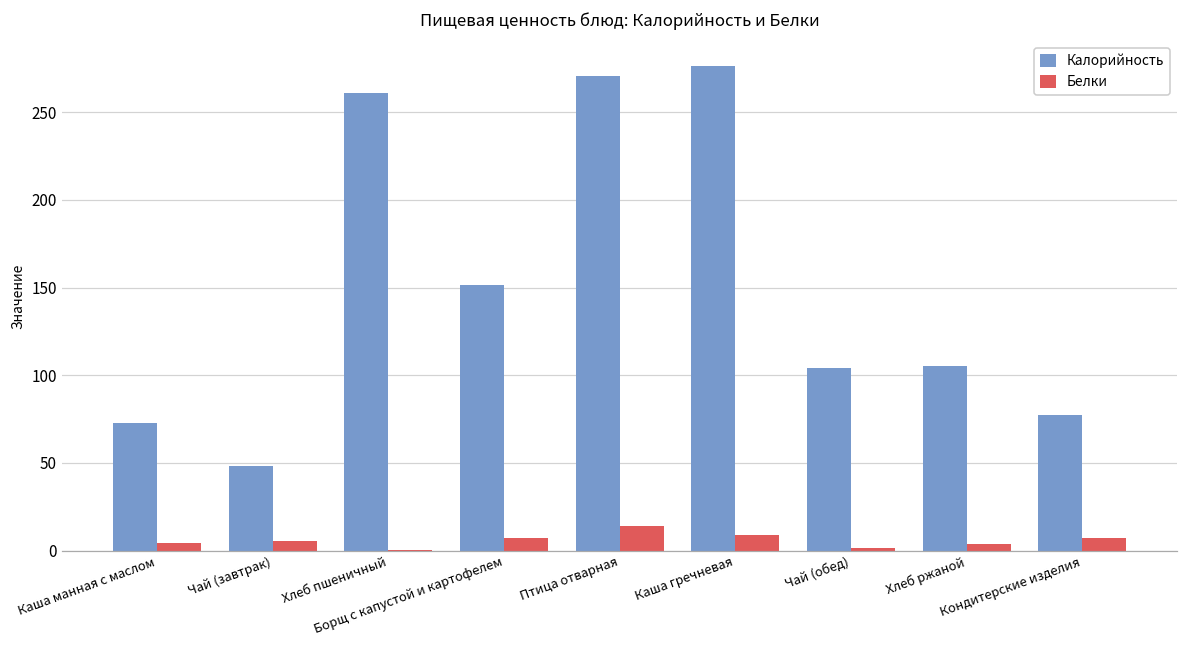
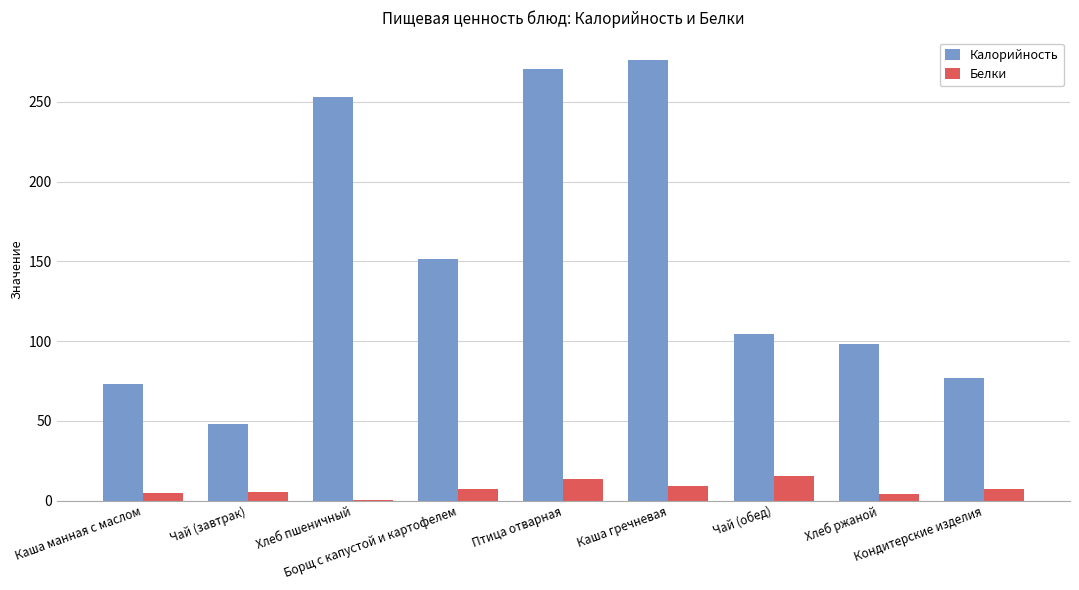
  {
    "Калорийность": {
      "Каша манная с маслом": 73,
      "Чай (завтрак)": 48,
-     "Хлеб пшеничный": 261,
+     "Хлеб пшеничный": 253,
      "Борщ с капустой и картофелем": 152,
      "Птица отварная": 271,
      "Каша гречневая": 277,
      "Чай (обед)": 104,
-     "Хлеб ржаной": 105,
+     "Хлеб ржаной": 98,
      "Кондитерские изделия": 77
    },
    "Белки": {
      "Каша манная с маслом": 5,
      "Чай (завтрак)": 5,
      "Борщ с капустой и картофелем": 7,
      "Птица отварная": 14,
      "Каша гречневая": 9,
-     "Чай (обед)": 1,
+     "Чай (обед)": 16,
      "Хлеб ржаной": 4,
      "Кондитерские изделия": 7
    }
  }
